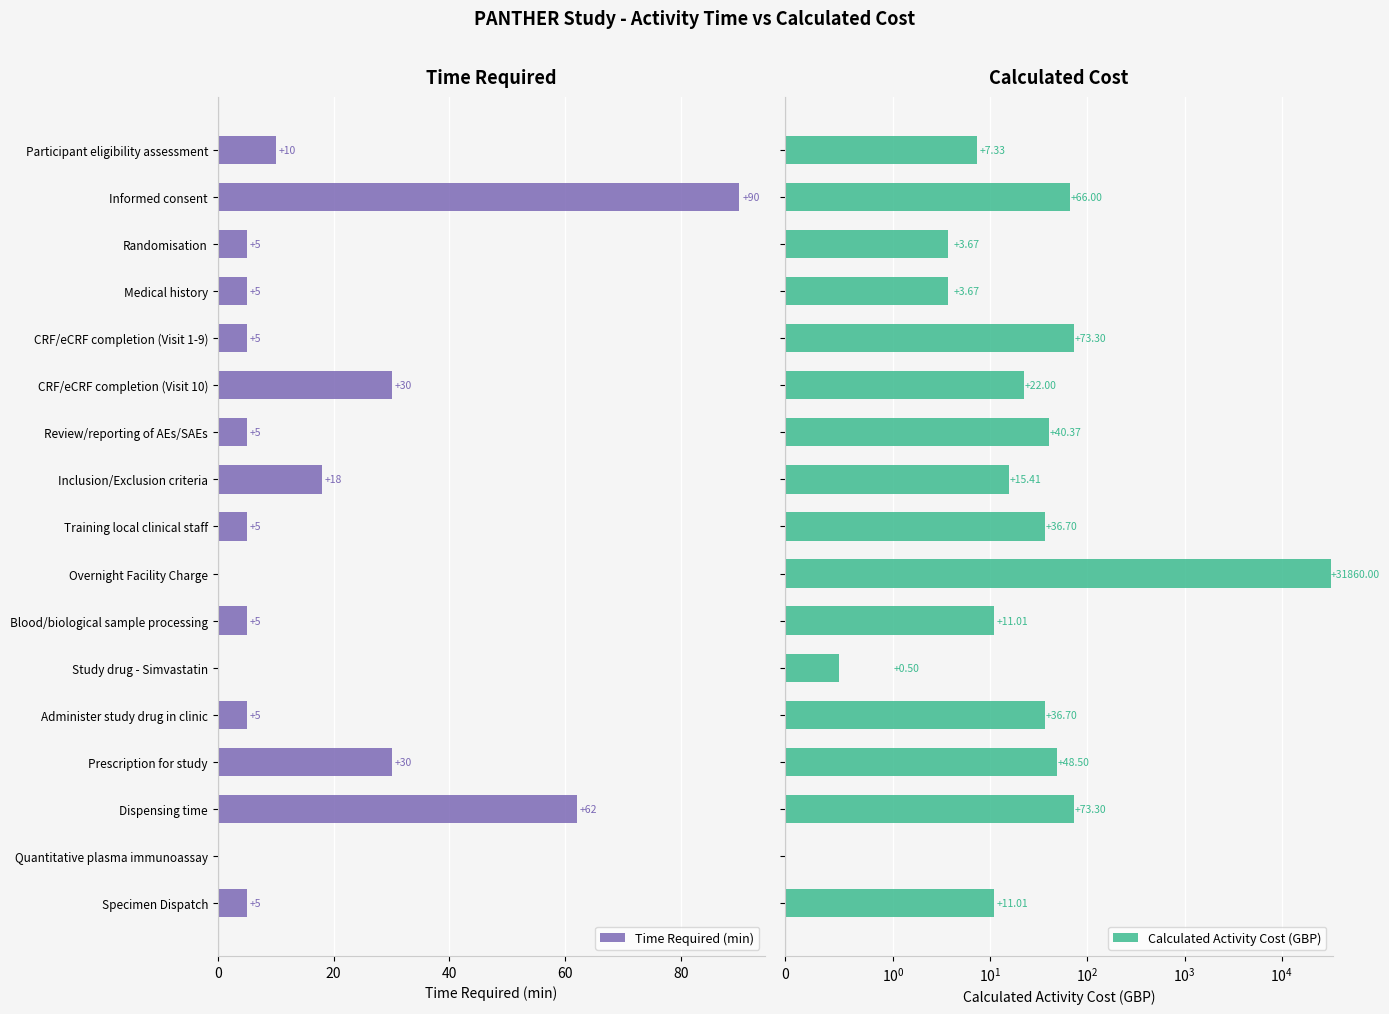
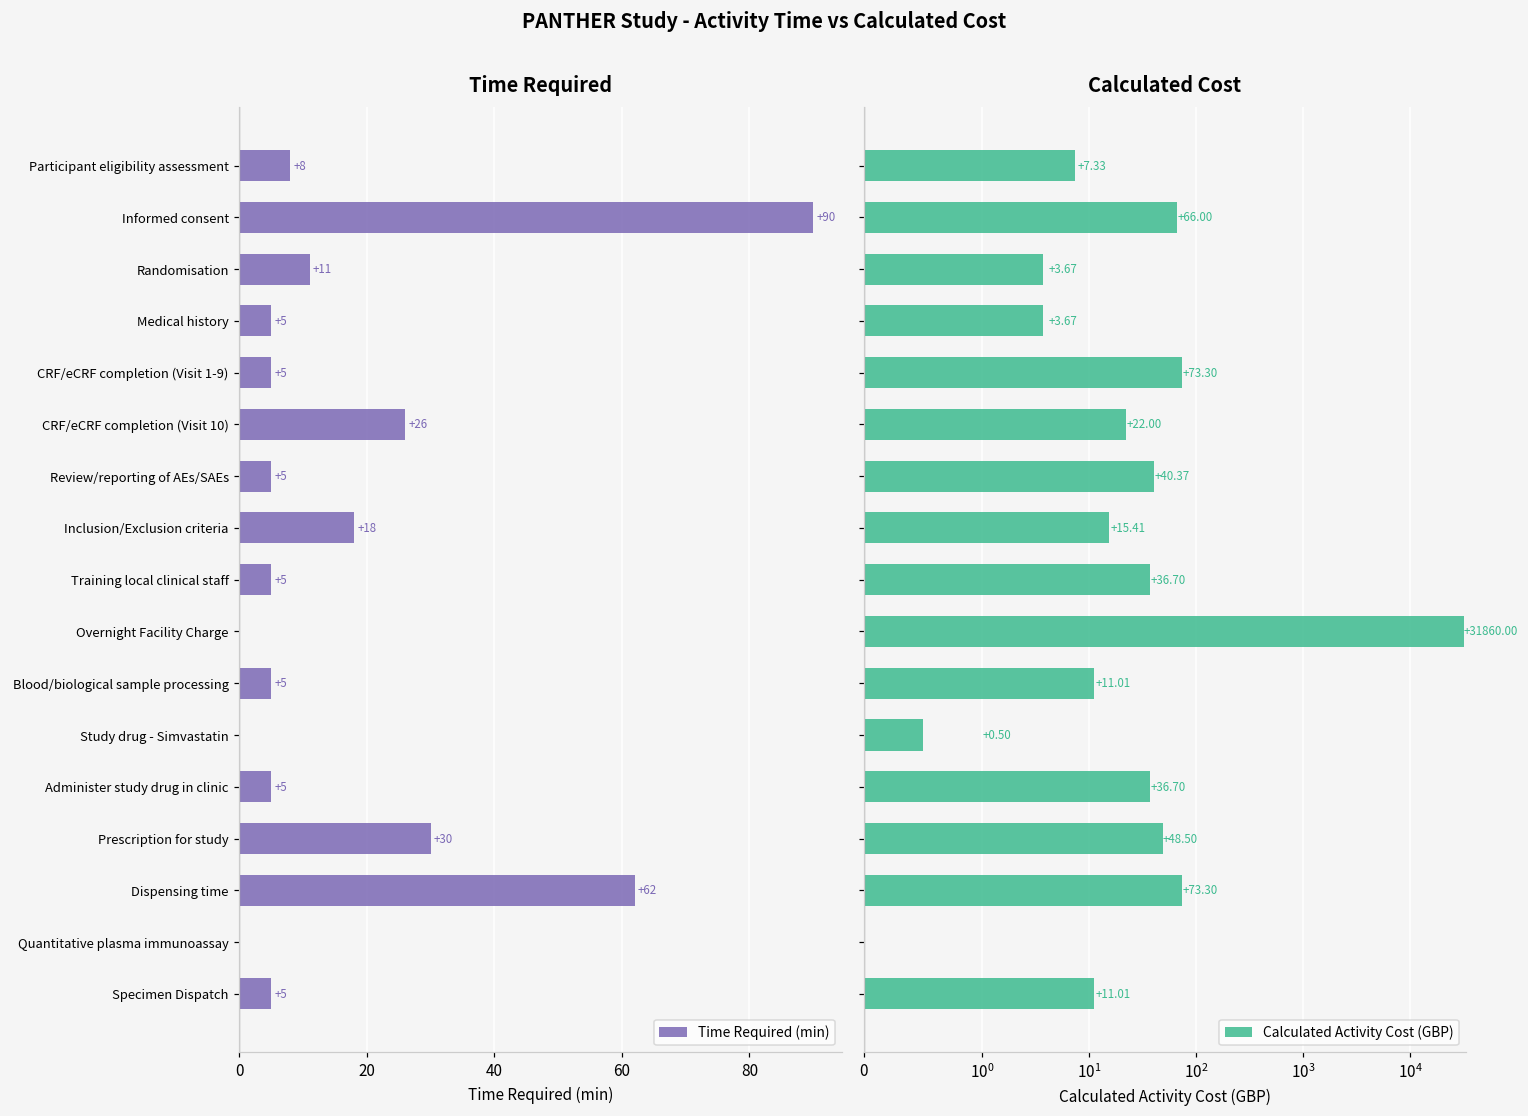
  {
    "Time Required": {
-     "Participant eligibility assessment": "+10",
+     "Participant eligibility assessment": "+8",
      "Informed consent": "+90",
-     "Randomisation": "+5",
+     "Randomisation": "+11",
      "Medical history": "+5",
      "CRF/eCRF completion (Visit 1-9)": "+5",
-     "CRF/eCRF completion (Visit 10)": "+30",
+     "CRF/eCRF completion (Visit 10)": "+26",
      "Review/reporting of AEs/SAEs": "+5",
      "Inclusion/Exclusion criteria": "+18",
      "Training local clinical staff": "+5",
      "Blood/biological sample processing": "+5",
      "Administer study drug in clinic": "+5",
      "Prescription for study": "+30",
      "Dispensing time": "+62",
      "Specimen Dispatch": "+5"
    }
  }
